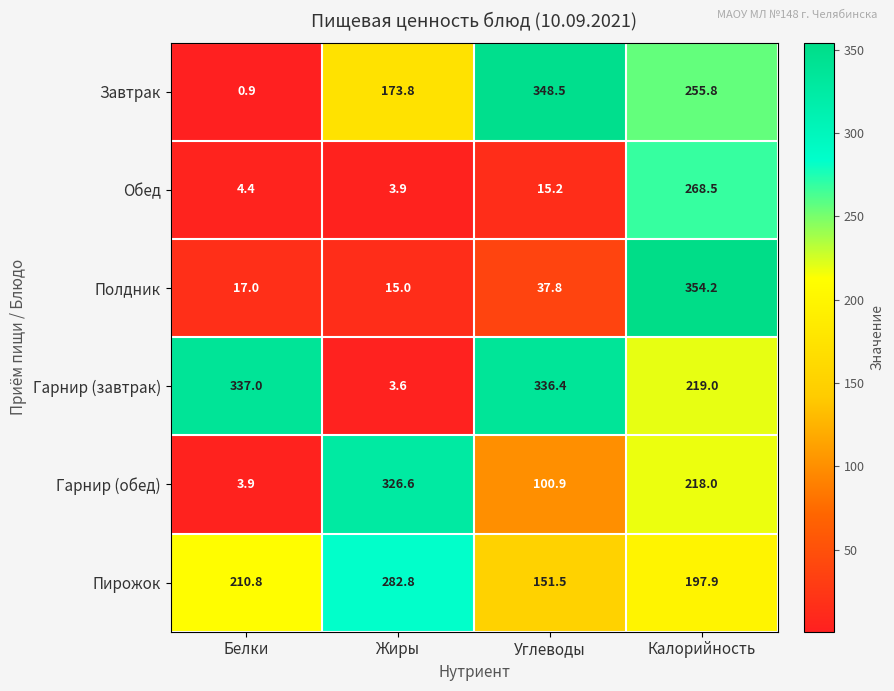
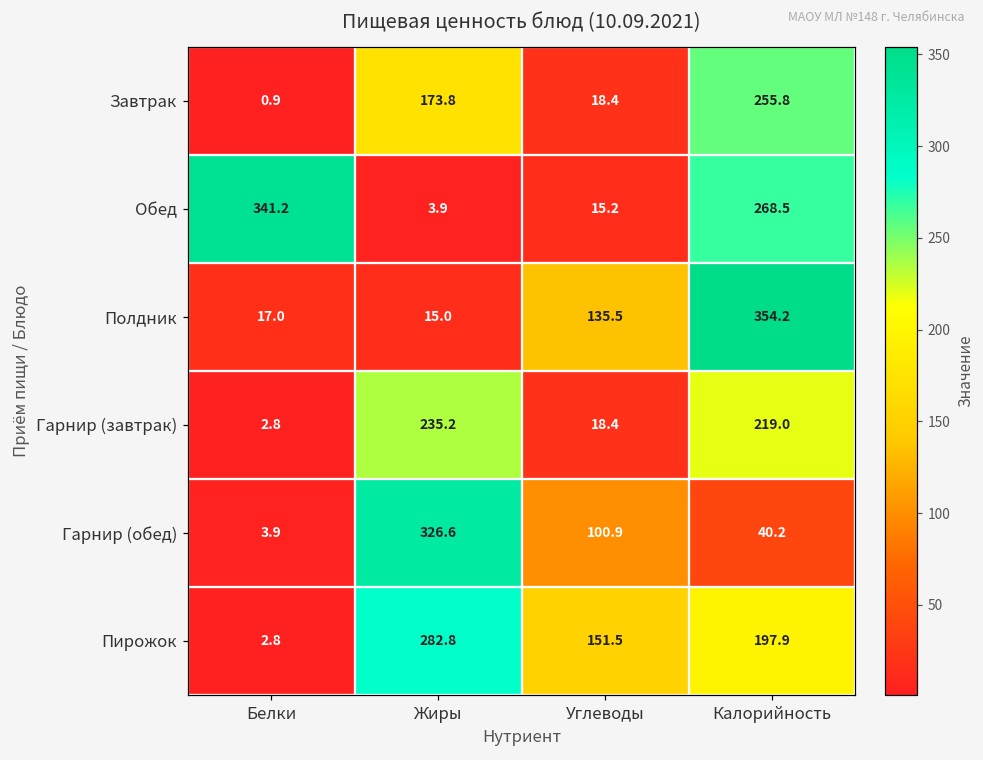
  {
    "Завтрак": {
      "Белки": 0.9,
      "Жиры": 173.8,
-     "Углеводы": 348.5,
+     "Углеводы": 18.4,
      "Калорийность": 255.8
    },
    "Обед": {
-     "Белки": 4.4,
+     "Белки": 341.2,
      "Жиры": 3.9,
      "Углеводы": 15.2,
      "Калорийность": 268.5
    },
    "Полдник": {
      "Белки": 17.0,
      "Жиры": 15.0,
-     "Углеводы": 37.8,
+     "Углеводы": 135.5,
      "Калорийность": 354.2
    },
    "Гарнир (завтрак)": {
-     "Белки": 337.0,
-     "Жиры": 3.6,
-     "Углеводы": 336.4,
+     "Белки": 2.8,
+     "Жиры": 235.2,
+     "Углеводы": 18.4,
      "Калорийность": 219.0
    },
    "Гарнир (обед)": {
      "Белки": 3.9,
      "Жиры": 326.6,
      "Углеводы": 100.9,
-     "Калорийность": 218.0
+     "Калорийность": 40.2
    },
    "Пирожок": {
-     "Белки": 210.8,
+     "Белки": 2.8,
      "Жиры": 282.8,
      "Углеводы": 151.5,
      "Калорийность": 197.9
    }
  }
